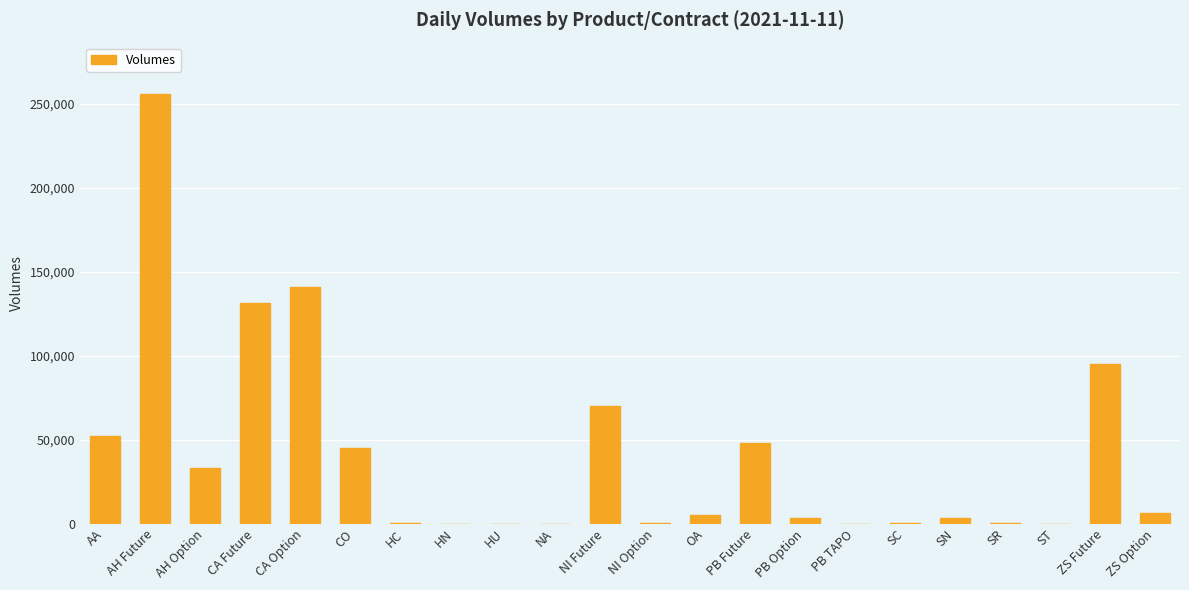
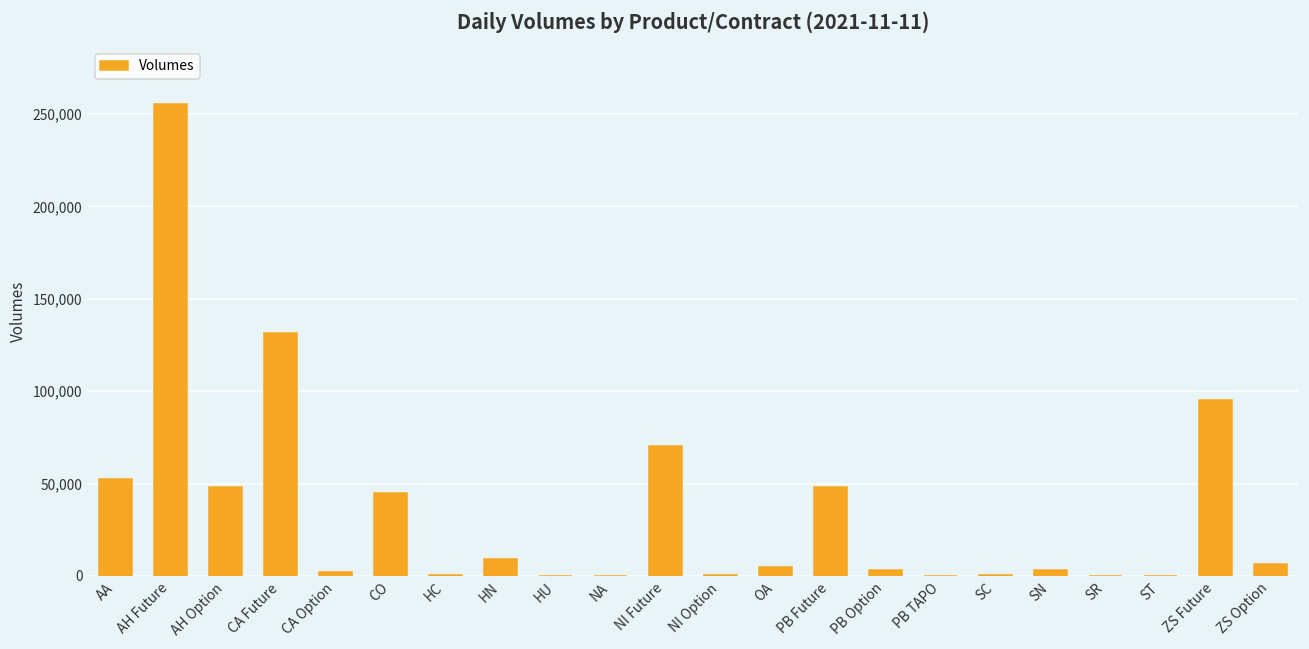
  {
    "AA": "52,000",
    "AH Future": "256,000",
-   "AH Option": "33,000",
+   "AH Option": "48,000",
    "CA Future": "132,000",
-   "CA Option": "141,000",
+   "CA Option": "2,000",
    "CO": "45,000",
-   "HN": "0",
+   "HN": "9,000",
    "NI Future": "70,000",
    "OA": "5,000",
    "PB Future": "48,000",
    "PB Option": "3,000",
    "SN": "3,000",
    "ZS Future": "95,000",
    "ZS Option": "7,000"
  }
